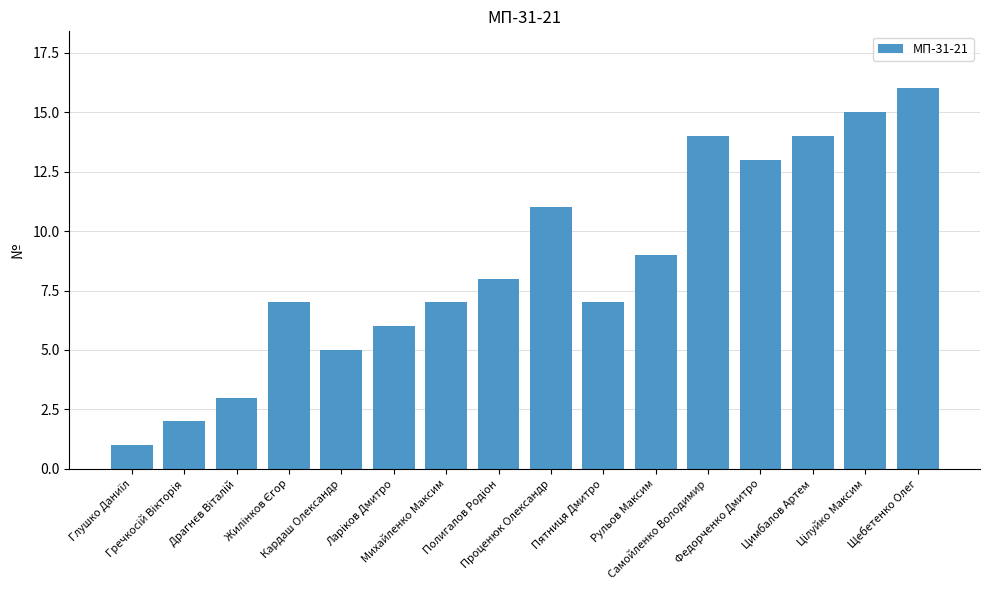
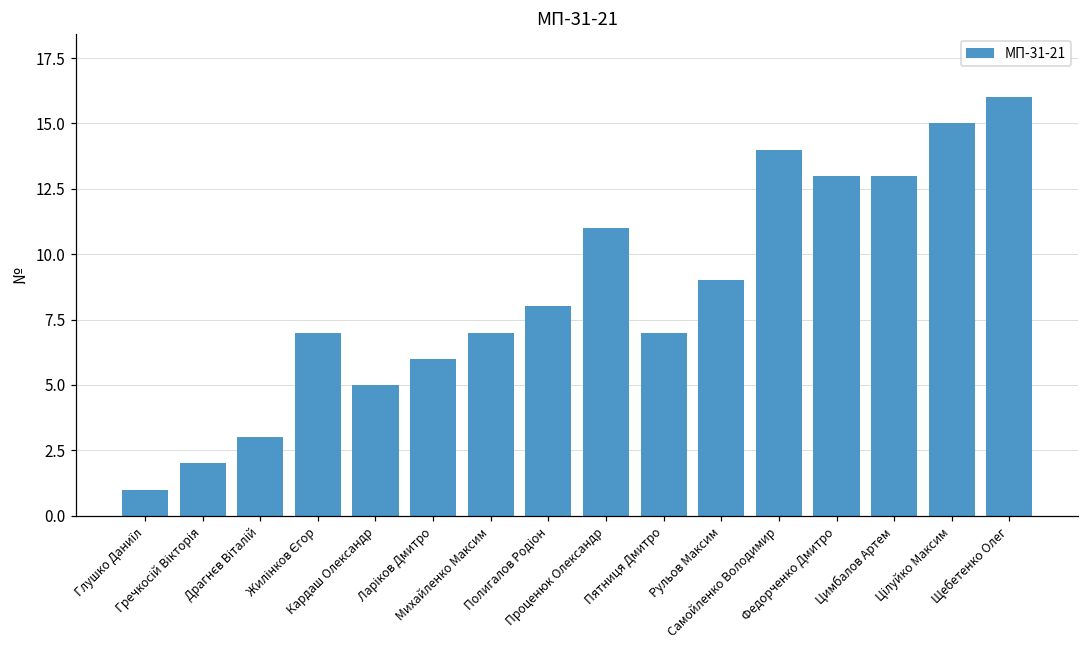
  {
    "Глушко Даниїл": 1,
    "Гречкосій Вікторія": 2,
    "Драгнєв Віталій": 3,
    "Жилінков Єгор": 7,
    "Кардаш Олександр": 5,
    "Ларіков Дмитро": 6,
    "Михайленко Максим": 7,
    "Полигалов Родіон": 8,
    "Проценюк Олександр": 11,
    "Пятниця Дмитро": 7,
    "Рульов Максим": 9,
    "Самойленко Володимир": 14,
    "Федорченко Дмитро": 13,
-   "Цимбалов Артем": 14,
+   "Цимбалов Артем": 13,
    "Цілуйко Максим": 15,
    "Щебетенко Олег": 16
  }
